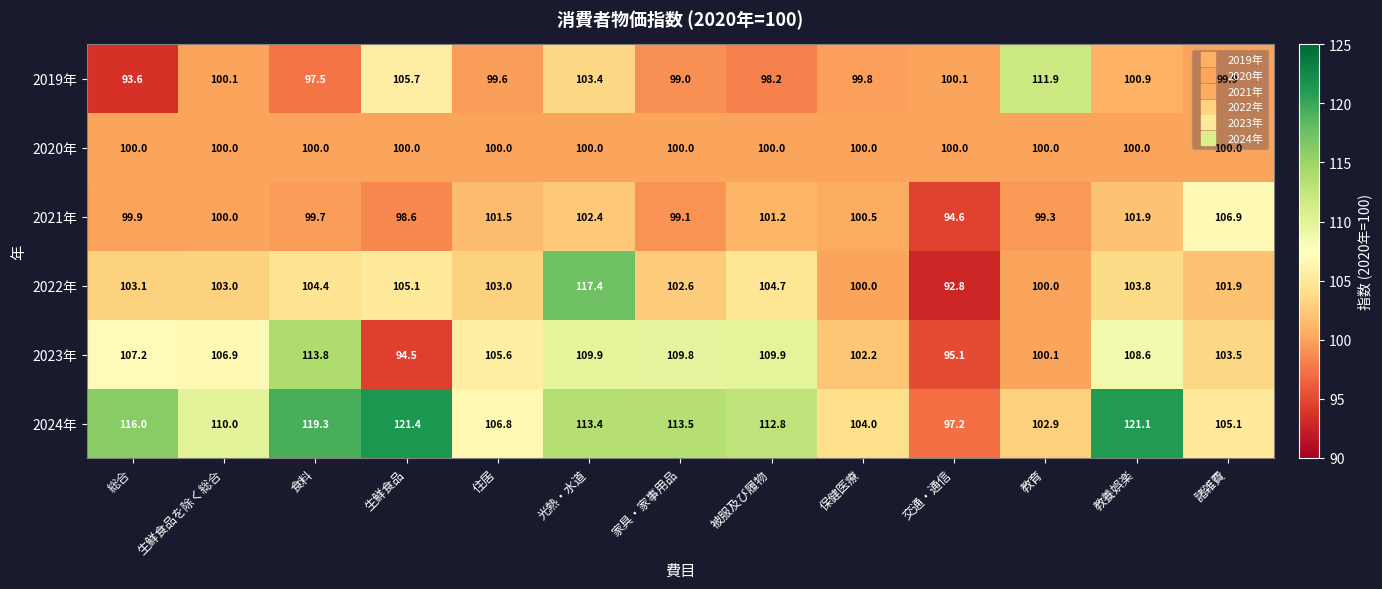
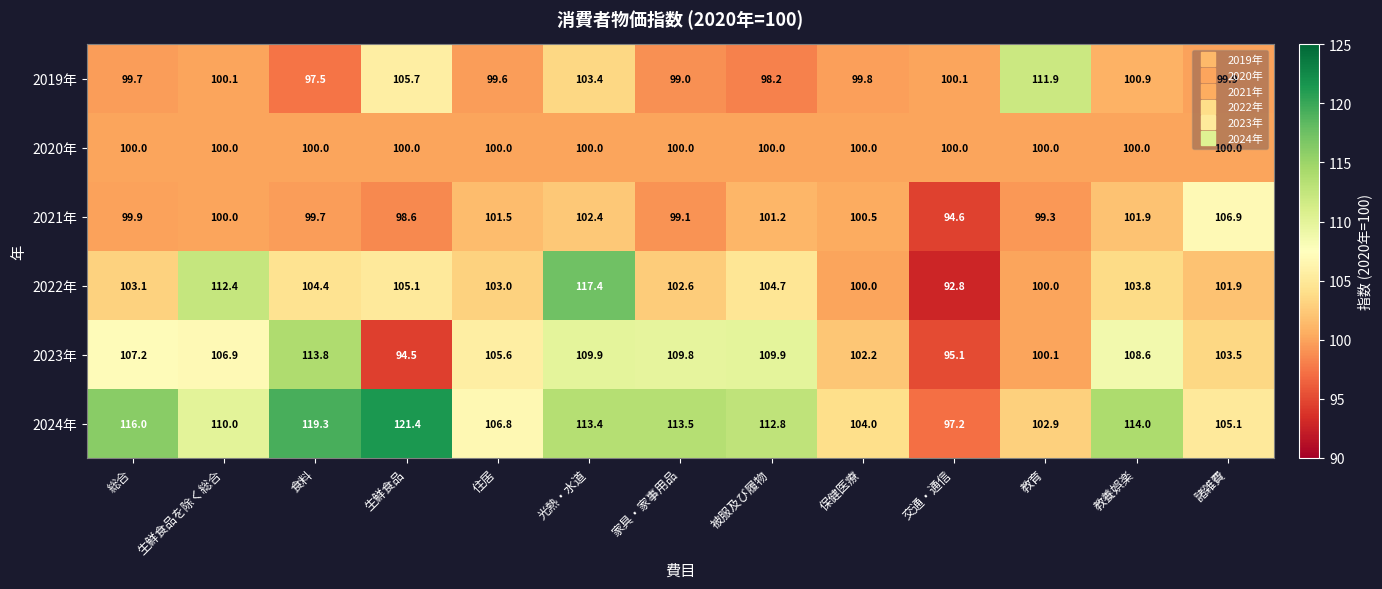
  {
    "2019年": {
-     "総合": 93.6,
+     "総合": 99.7,
      "生鮮食品を除く総合": 100.1,
      "食料": 97.5,
      "生鮮食品": 105.7,
      "住居": 99.6,
      "光熱・水道": 103.4,
      "家具・家事用品": 99.0,
      "被服及び履物": 98.2,
      "保健医療": 99.8,
      "交通・通信": 100.1,
      "教育": 111.9,
      "教養娯楽": 100.9
    },
    "2020年": {
      "総合": 100.0,
      "生鮮食品を除く総合": 100.0,
      "食料": 100.0,
      "生鮮食品": 100.0,
      "住居": 100.0,
      "光熱・水道": 100.0,
      "家具・家事用品": 100.0,
      "被服及び履物": 100.0,
      "保健医療": 100.0,
      "交通・通信": 100.0,
      "教育": 100.0,
      "教養娯楽": 100.0
    },
    "2021年": {
      "総合": 99.9,
      "生鮮食品を除く総合": 100.0,
      "食料": 99.7,
      "生鮮食品": 98.6,
      "住居": 101.5,
      "光熱・水道": 102.4,
      "家具・家事用品": 99.1,
      "被服及び履物": 101.2,
      "保健医療": 100.5,
      "交通・通信": 94.6,
      "教育": 99.3,
      "教養娯楽": 101.9,
      "諸雑費": 106.9
    },
    "2022年": {
      "総合": 103.1,
-     "生鮮食品を除く総合": 103.0,
+     "生鮮食品を除く総合": 112.4,
      "食料": 104.4,
      "生鮮食品": 105.1,
      "住居": 103.0,
      "光熱・水道": 117.4,
      "家具・家事用品": 102.6,
      "被服及び履物": 104.7,
      "保健医療": 100.0,
      "交通・通信": 92.8,
      "教育": 100.0,
      "教養娯楽": 103.8,
      "諸雑費": 101.9
    },
    "2023年": {
      "総合": 107.2,
      "生鮮食品を除く総合": 106.9,
      "食料": 113.8,
      "生鮮食品": 94.5,
      "住居": 105.6,
      "光熱・水道": 109.9,
      "家具・家事用品": 109.8,
      "被服及び履物": 109.9,
      "保健医療": 102.2,
      "交通・通信": 95.1,
      "教育": 100.1,
      "教養娯楽": 108.6,
      "諸雑費": 103.5
    },
    "2024年": {
      "総合": 116.0,
      "生鮮食品を除く総合": 110.0,
      "食料": 119.3,
      "生鮮食品": 121.4,
      "住居": 106.8,
      "光熱・水道": 113.4,
      "家具・家事用品": 113.5,
      "被服及び履物": 112.8,
      "保健医療": 104.0,
      "交通・通信": 97.2,
      "教育": 102.9,
-     "教養娯楽": 121.1,
+     "教養娯楽": 114.0,
      "諸雑費": 105.1
    }
  }
